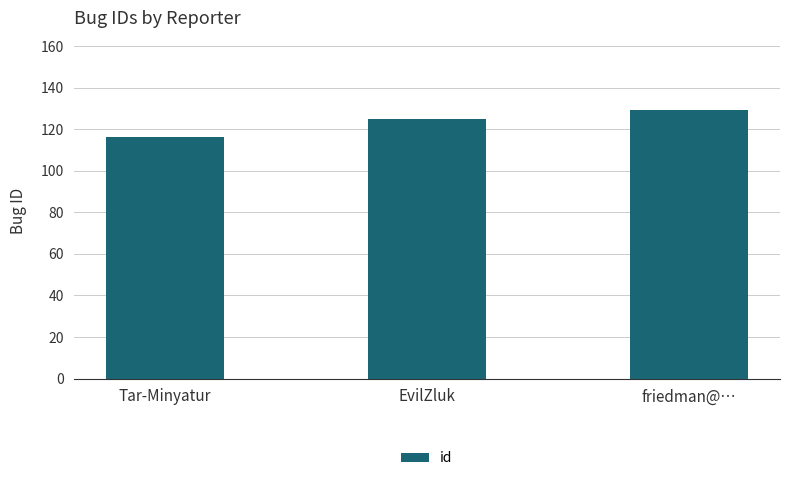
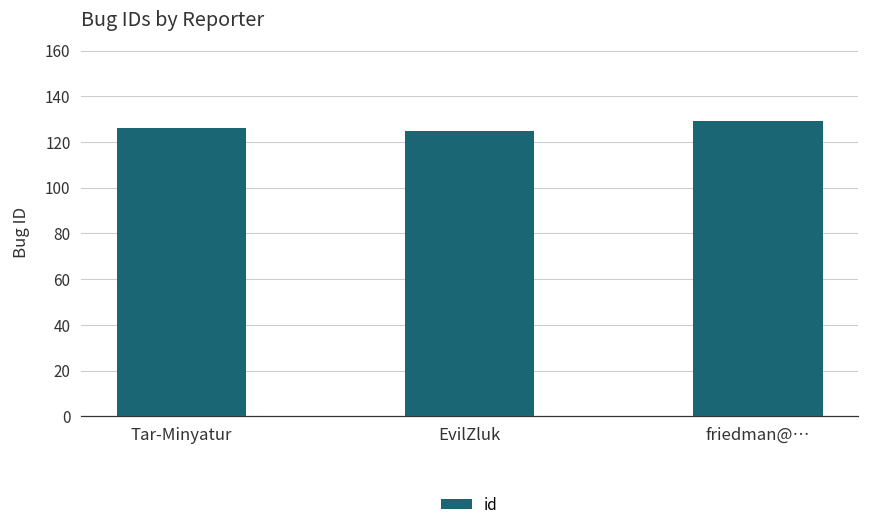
  {
-   "Tar-Minyatur": 116,
+   "Tar-Minyatur": 126,
    "EvilZluk": 125,
    "friedman@…": 129
  }
